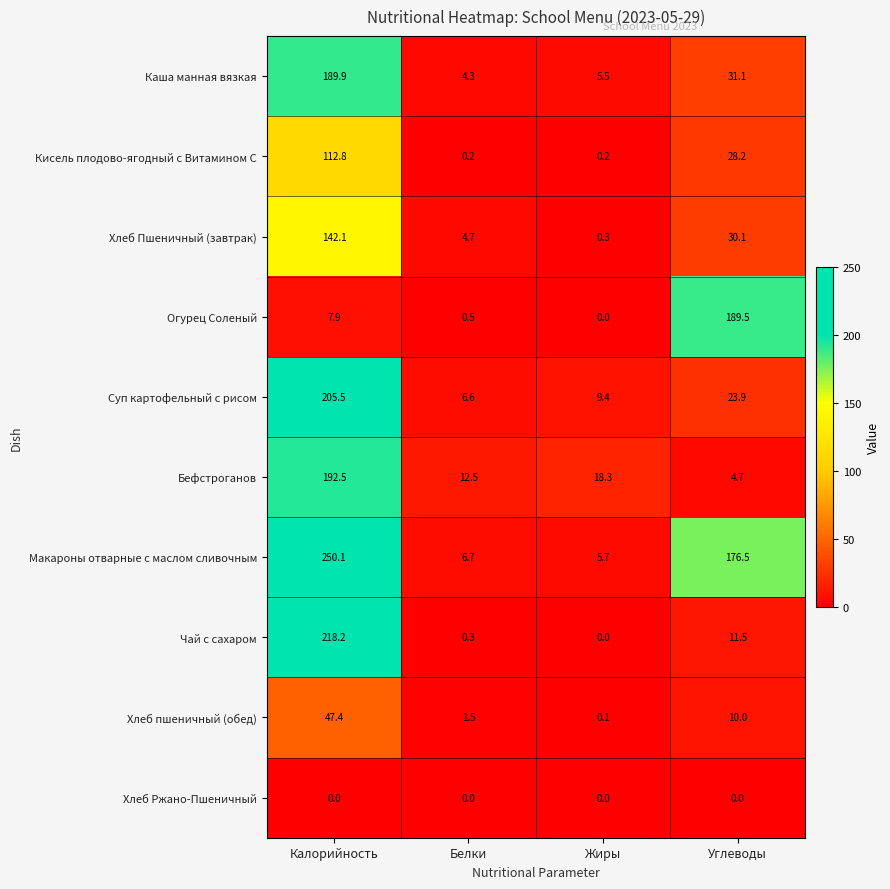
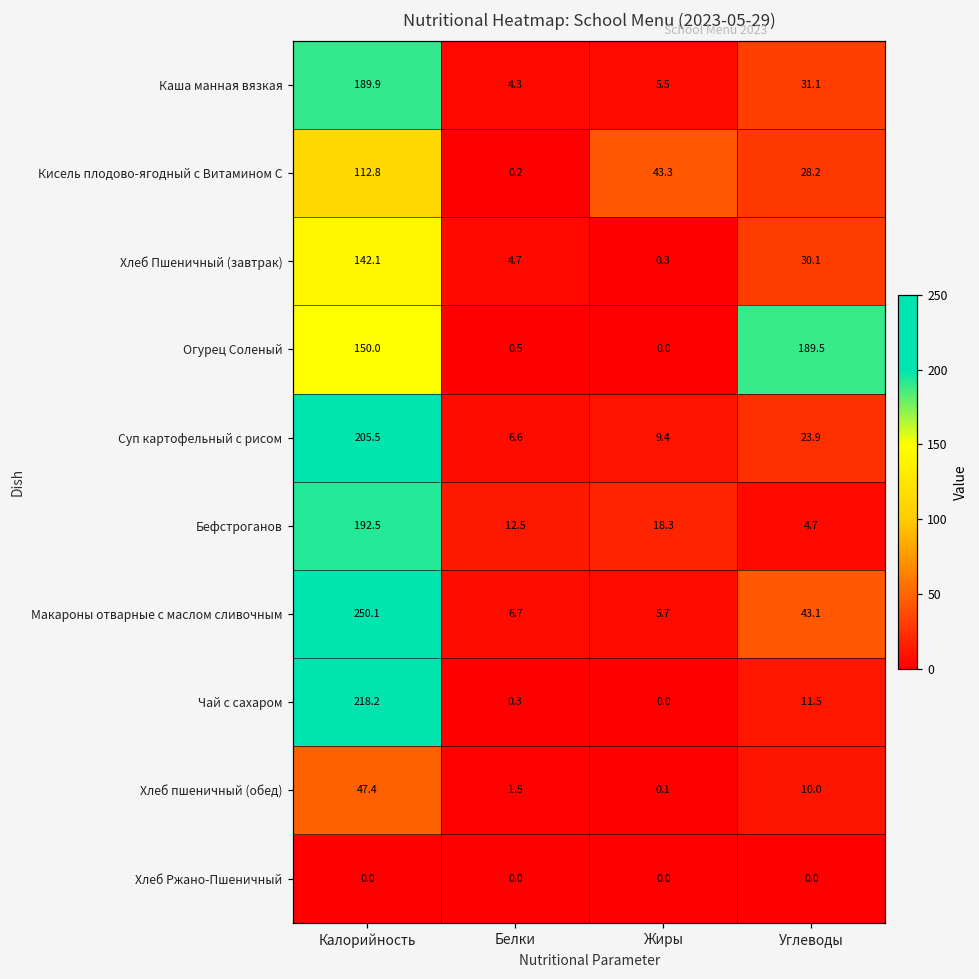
  {
    "Каша манная вязкая": {
      "Калорийность": 189.9,
      "Белки": 4.3,
      "Жиры": 5.5,
      "Углеводы": 31.1
    },
    "Кисель плодово-ягодный с Витамином С": {
      "Калорийность": 112.8,
      "Белки": 0.2,
-     "Жиры": 0.2,
+     "Жиры": 43.3,
      "Углеводы": 28.2
    },
    "Хлеб Пшеничный (завтрак)": {
      "Калорийность": 142.1,
      "Белки": 4.7,
      "Жиры": 0.3,
      "Углеводы": 30.1
    },
    "Огурец Соленый": {
-     "Калорийность": 7.9,
+     "Калорийность": 150.0,
      "Белки": 0.5,
      "Жиры": 0.0,
      "Углеводы": 189.5
    },
    "Суп картофельный с рисом": {
      "Калорийность": 205.5,
      "Белки": 6.6,
      "Жиры": 9.4,
      "Углеводы": 23.9
    },
    "Бефстроганов": {
      "Калорийность": 192.5,
      "Белки": 12.5,
      "Жиры": 18.3,
      "Углеводы": 4.7
    },
    "Макароны отварные с маслом сливочным": {
      "Калорийность": 250.1,
      "Белки": 6.7,
      "Жиры": 5.7,
-     "Углеводы": 176.5
+     "Углеводы": 43.1
    },
    "Чай с сахаром": {
      "Калорийность": 218.2,
      "Белки": 0.3,
      "Жиры": 0.0,
      "Углеводы": 11.5
    },
    "Хлеб пшеничный (обед)": {
      "Калорийность": 47.4,
      "Белки": 1.5,
      "Жиры": 0.1,
      "Углеводы": 10.0
    },
    "Хлеб Ржано-Пшеничный": {
      "Калорийность": 0.0,
      "Белки": 0.0,
      "Жиры": 0.0,
      "Углеводы": 0.0
    }
  }
